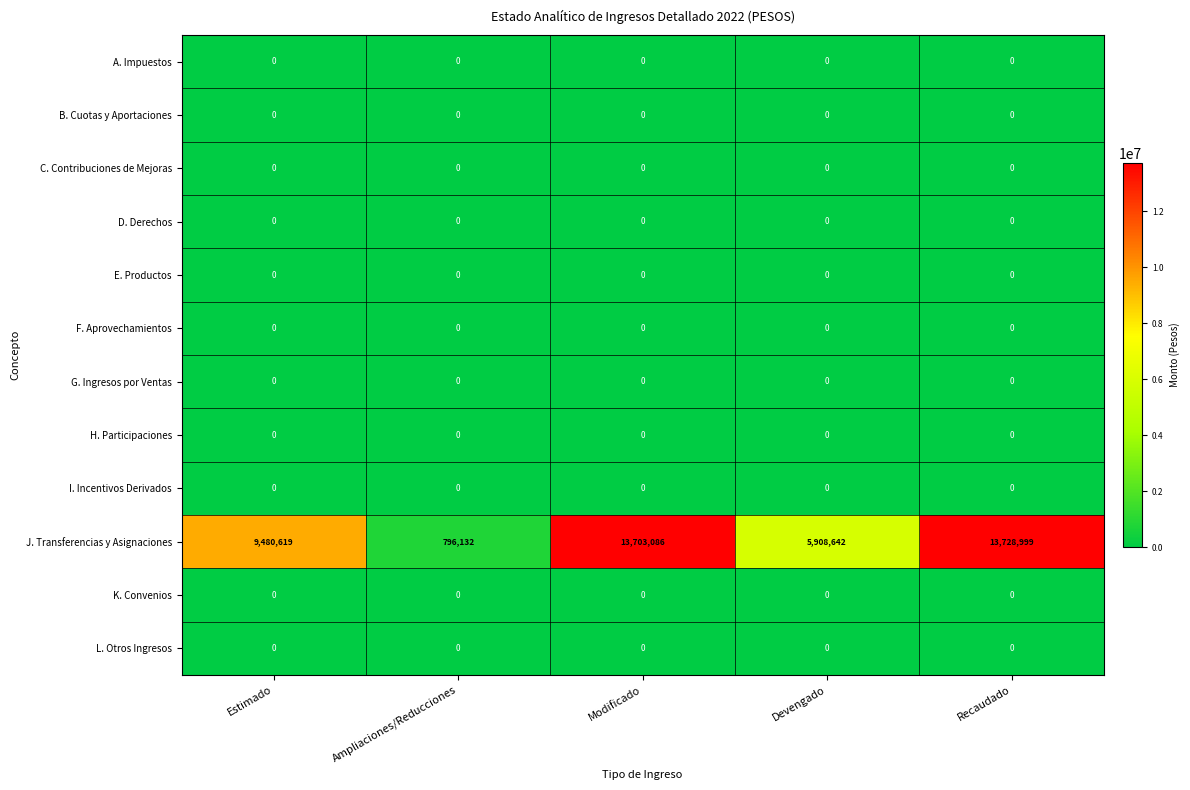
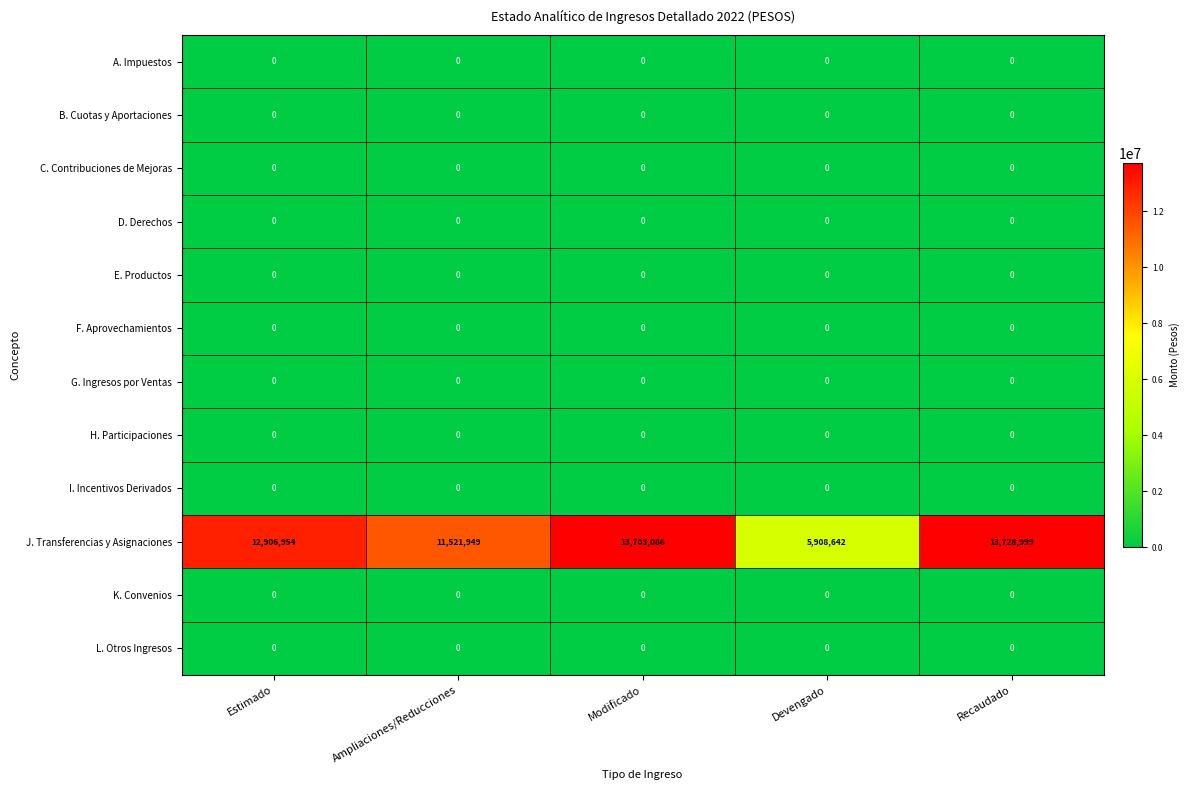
  {
    "A. Impuestos": {
      "Estimado": "0",
      "Ampliaciones/Reducciones": "0",
      "Modificado": "0",
      "Devengado": "0",
      "Recaudado": "0"
    },
    "B. Cuotas y Aportaciones": {
      "Estimado": "0",
      "Ampliaciones/Reducciones": "0",
      "Modificado": "0",
      "Devengado": "0",
      "Recaudado": "0"
    },
    "C. Contribuciones de Mejoras": {
      "Estimado": "0",
      "Ampliaciones/Reducciones": "0",
      "Modificado": "0",
      "Devengado": "0",
      "Recaudado": "0"
    },
    "D. Derechos": {
      "Estimado": "0",
      "Ampliaciones/Reducciones": "0",
      "Modificado": "0",
      "Devengado": "0",
      "Recaudado": "0"
    },
    "E. Productos": {
      "Estimado": "0",
      "Ampliaciones/Reducciones": "0",
      "Modificado": "0",
      "Devengado": "0",
      "Recaudado": "0"
    },
    "F. Aprovechamientos": {
      "Estimado": "0",
      "Ampliaciones/Reducciones": "0",
      "Modificado": "0",
      "Devengado": "0",
      "Recaudado": "0"
    },
    "G. Ingresos por Ventas": {
      "Estimado": "0",
      "Ampliaciones/Reducciones": "0",
      "Modificado": "0",
      "Devengado": "0",
      "Recaudado": "0"
    },
    "H. Participaciones": {
      "Estimado": "0",
      "Ampliaciones/Reducciones": "0",
      "Modificado": "0",
      "Devengado": "0",
      "Recaudado": "0"
    },
    "I. Incentivos Derivados": {
      "Estimado": "0",
      "Ampliaciones/Reducciones": "0",
      "Modificado": "0",
      "Devengado": "0",
      "Recaudado": "0"
    },
    "J. Transferencias y Asignaciones": {
-     "Estimado": "9,480,619",
-     "Ampliaciones/Reducciones": "796,132",
+     "Estimado": "12,906,954",
+     "Ampliaciones/Reducciones": "11,521,949",
      "Modificado": "13,703,086",
      "Devengado": "5,908,642",
      "Recaudado": "13,728,999"
    },
    "K. Convenios": {
      "Estimado": "0",
      "Ampliaciones/Reducciones": "0",
      "Modificado": "0",
      "Devengado": "0",
      "Recaudado": "0"
    },
    "L. Otros Ingresos": {
      "Estimado": "0",
      "Ampliaciones/Reducciones": "0",
      "Modificado": "0",
      "Devengado": "0",
      "Recaudado": "0"
    }
  }
